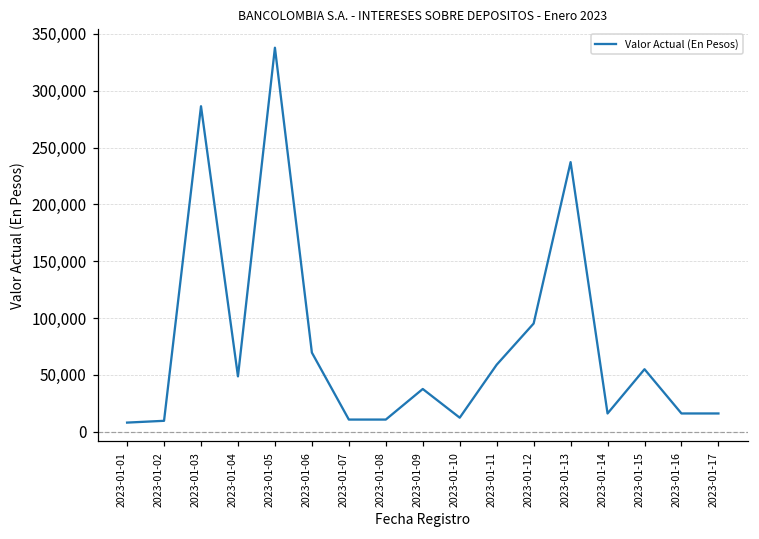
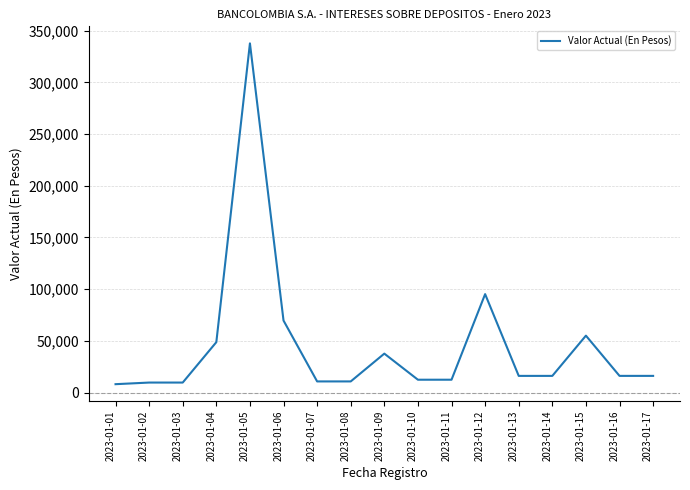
  {
    "2023-01-01": "8,000",
    "2023-01-02": "10,000",
-   "2023-01-03": "286,000",
+   "2023-01-03": "10,000",
    "2023-01-04": "49,000",
    "2023-01-05": "338,000",
    "2023-01-06": "70,000",
    "2023-01-07": "11,000",
    "2023-01-08": "11,000",
    "2023-01-09": "38,000",
    "2023-01-10": "12,000",
-   "2023-01-11": "59,000",
+   "2023-01-11": "12,000",
    "2023-01-12": "95,000",
-   "2023-01-13": "237,000",
+   "2023-01-13": "16,000",
    "2023-01-14": "16,000",
    "2023-01-15": "55,000",
    "2023-01-16": "16,000",
    "2023-01-17": "16,000"
  }
